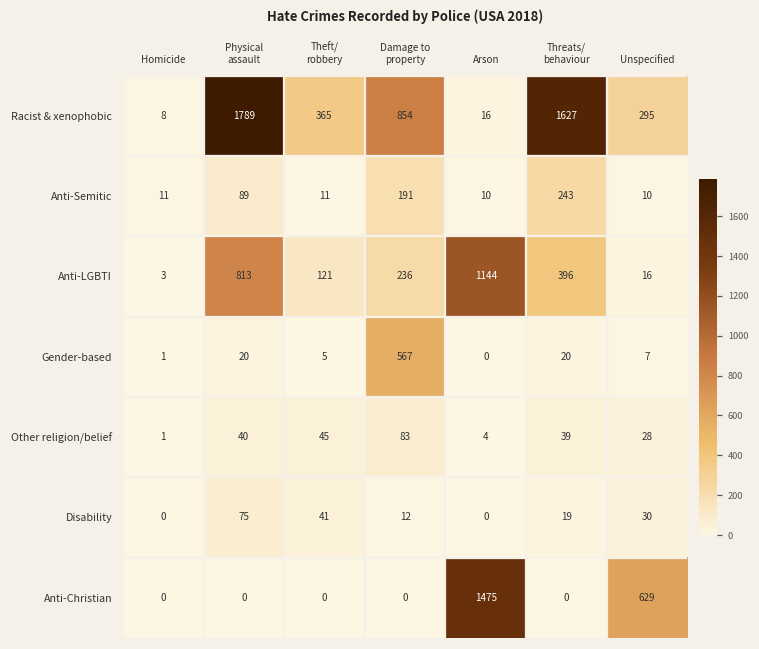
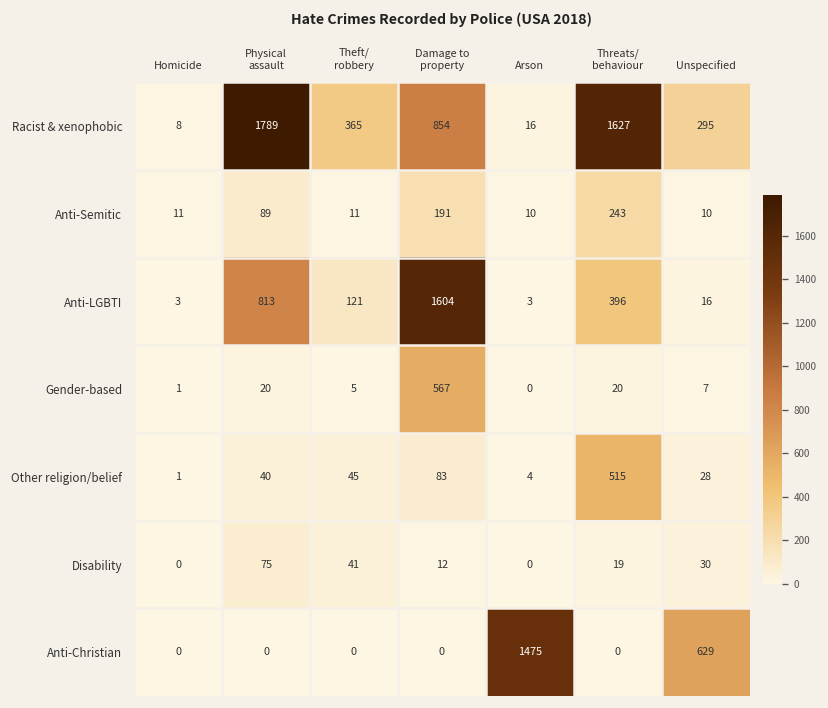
  {
    "Racist & xenophobic": {
      "Homicide": 8,
      "Physical assault": 1789,
      "Theft/ robbery": 365,
      "Damage to property": 854,
      "Arson": 16,
      "Threats/ behaviour": 1627,
      "Unspecified": 295
    },
    "Anti-Semitic": {
      "Homicide": 11,
      "Physical assault": 89,
      "Theft/ robbery": 11,
      "Damage to property": 191,
      "Arson": 10,
      "Threats/ behaviour": 243,
      "Unspecified": 10
    },
    "Anti-LGBTI": {
      "Homicide": 3,
      "Physical assault": 813,
      "Theft/ robbery": 121,
-     "Damage to property": 236,
-     "Arson": 1144,
+     "Damage to property": 1604,
+     "Arson": 3,
      "Threats/ behaviour": 396,
      "Unspecified": 16
    },
    "Gender-based": {
      "Homicide": 1,
      "Physical assault": 20,
      "Theft/ robbery": 5,
      "Damage to property": 567,
      "Arson": 0,
      "Threats/ behaviour": 20,
      "Unspecified": 7
    },
    "Other religion/belief": {
      "Homicide": 1,
      "Physical assault": 40,
      "Theft/ robbery": 45,
      "Damage to property": 83,
      "Arson": 4,
-     "Threats/ behaviour": 39,
+     "Threats/ behaviour": 515,
      "Unspecified": 28
    },
    "Disability": {
      "Homicide": 0,
      "Physical assault": 75,
      "Theft/ robbery": 41,
      "Damage to property": 12,
      "Arson": 0,
      "Threats/ behaviour": 19,
      "Unspecified": 30
    },
    "Anti-Christian": {
      "Homicide": 0,
      "Physical assault": 0,
      "Theft/ robbery": 0,
      "Damage to property": 0,
      "Arson": 1475,
      "Threats/ behaviour": 0,
      "Unspecified": 629
    }
  }
